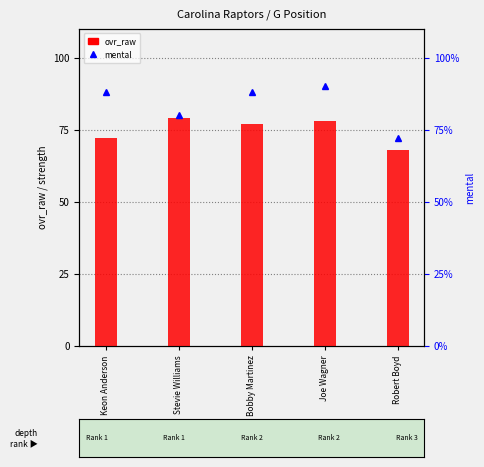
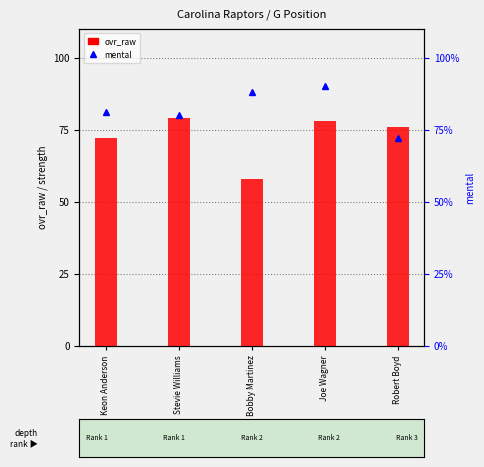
  {
    "ovr_raw": {
      "Keon Anderson": "72",
      "Stevie Williams": "79",
-     "Bobby Martinez": "77",
+     "Bobby Martinez": "58",
      "Joe Wagner": "78",
-     "Robert Boyd": "68"
+     "Robert Boyd": "76"
    },
    "mental": {
-     "Keon Anderson": "88%",
+     "Keon Anderson": "81%",
      "Stevie Williams": "80%",
      "Bobby Martinez": "88%",
      "Joe Wagner": "90%",
      "Robert Boyd": "72%"
    }
  }
